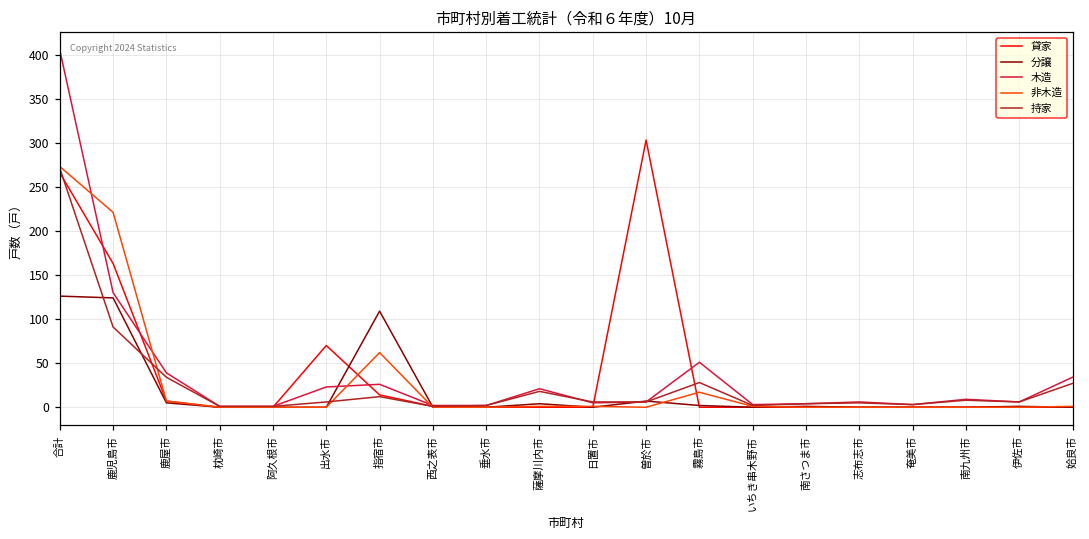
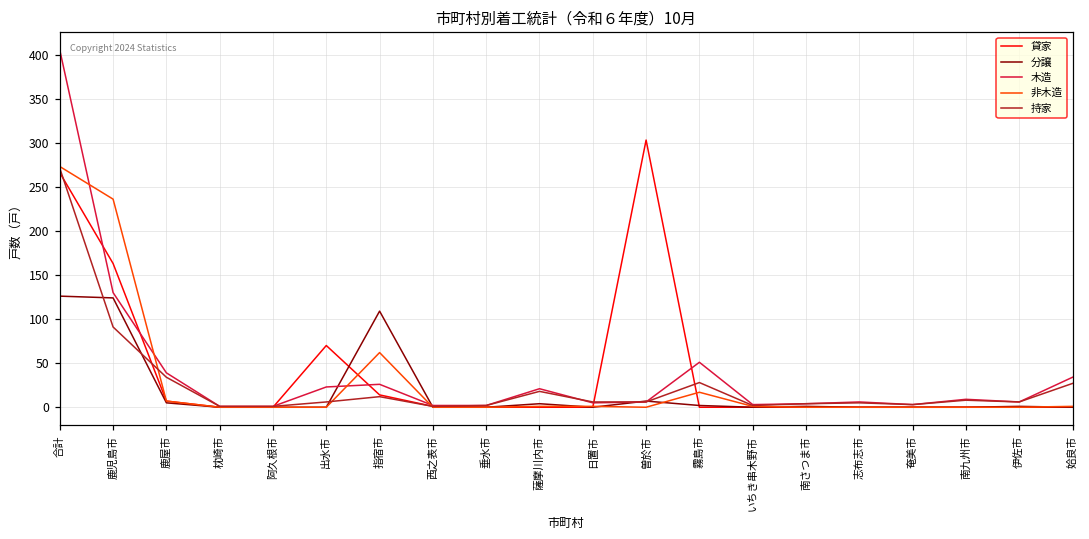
  {
    "貸家": {
      "合計": 270,
      "鹿児島市": 160,
      "出水市": 70,
      "曽於市": 300
    },
    "分譲": {
      "合計": 130,
      "鹿児島市": 120,
      "指宿市": 110
    },
    "非木造": {
-     "鹿児島市": 220,
+     "鹿児島市": 240,
      "指宿市": 60,
      "曽於市": 0,
      "霧島市": 20
    }
  }
